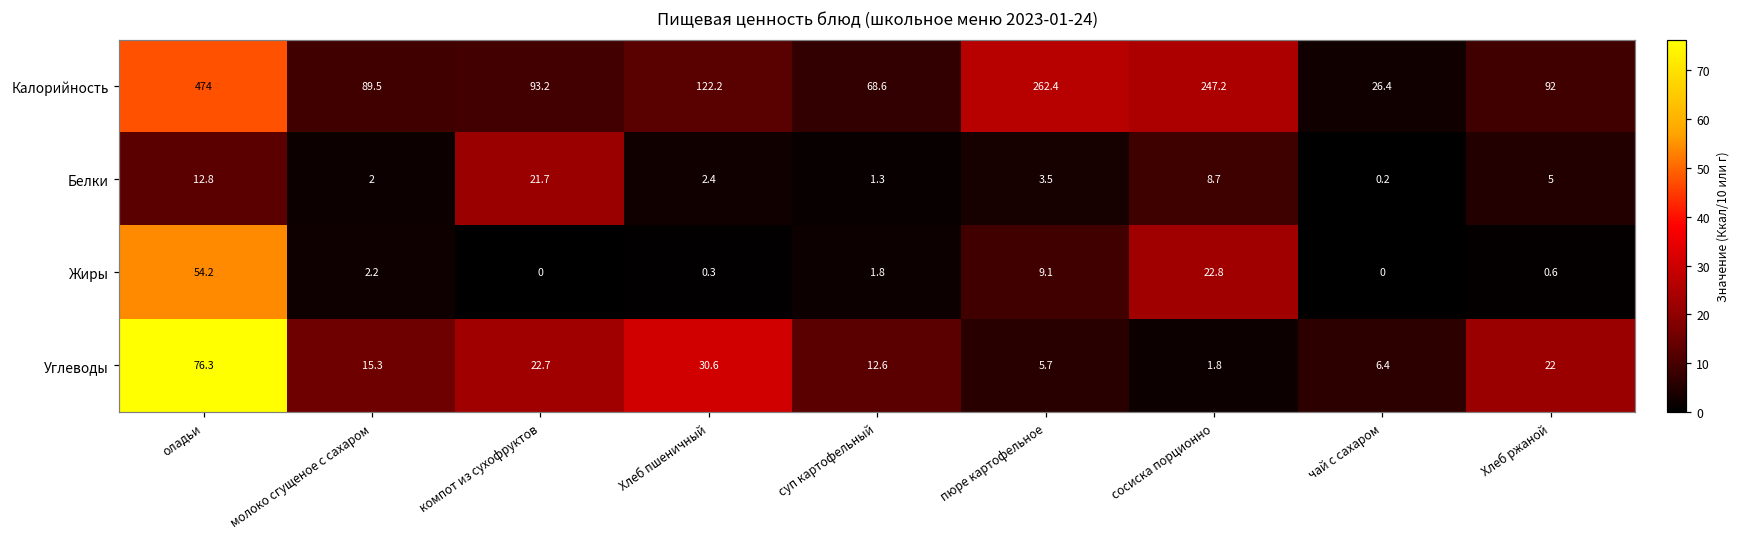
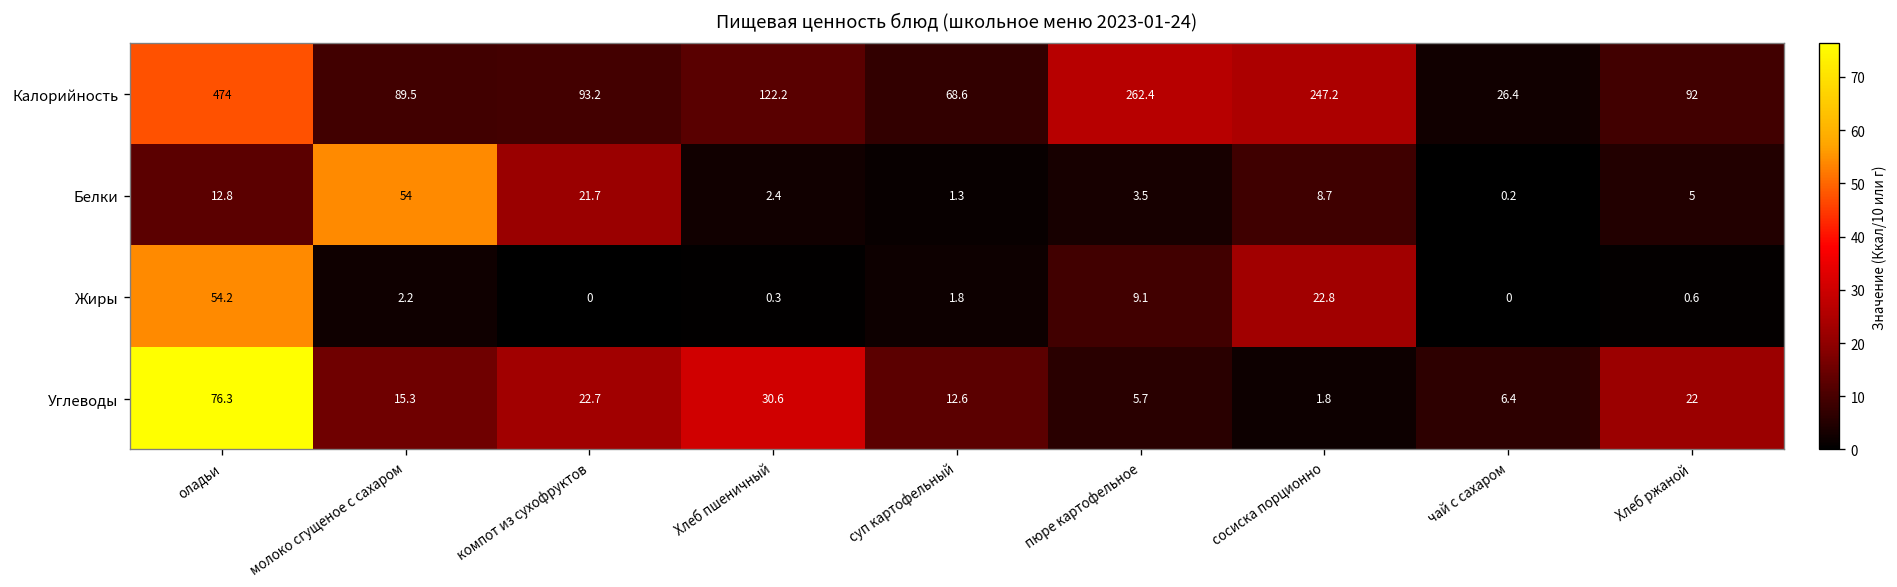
  {
    "Калорийность": {
      "оладьи": 474,
      "молоко сгущеное с сахаром": 89.5,
      "компот из сухофруктов": 93.2,
      "Хлеб пшеничный": 122.2,
      "суп картофельный": 68.6,
      "пюре картофельное": 262.4,
      "сосиска порционно": 247.2,
      "чай с сахаром": 26.4,
      "Хлеб ржаной": 92
    },
    "Белки": {
      "оладьи": 12.8,
-     "молоко сгущеное с сахаром": 2,
+     "молоко сгущеное с сахаром": 54,
      "компот из сухофруктов": 21.7,
      "Хлеб пшеничный": 2.4,
      "суп картофельный": 1.3,
      "пюре картофельное": 3.5,
      "сосиска порционно": 8.7,
      "чай с сахаром": 0.2,
      "Хлеб ржаной": 5
    },
    "Жиры": {
      "оладьи": 54.2,
      "молоко сгущеное с сахаром": 2.2,
      "компот из сухофруктов": 0,
      "Хлеб пшеничный": 0.3,
      "суп картофельный": 1.8,
      "пюре картофельное": 9.1,
      "сосиска порционно": 22.8,
      "чай с сахаром": 0,
      "Хлеб ржаной": 0.6
    },
    "Углеводы": {
      "оладьи": 76.3,
      "молоко сгущеное с сахаром": 15.3,
      "компот из сухофруктов": 22.7,
      "Хлеб пшеничный": 30.6,
      "суп картофельный": 12.6,
      "пюре картофельное": 5.7,
      "сосиска порционно": 1.8,
      "чай с сахаром": 6.4,
      "Хлеб ржаной": 22
    }
  }
